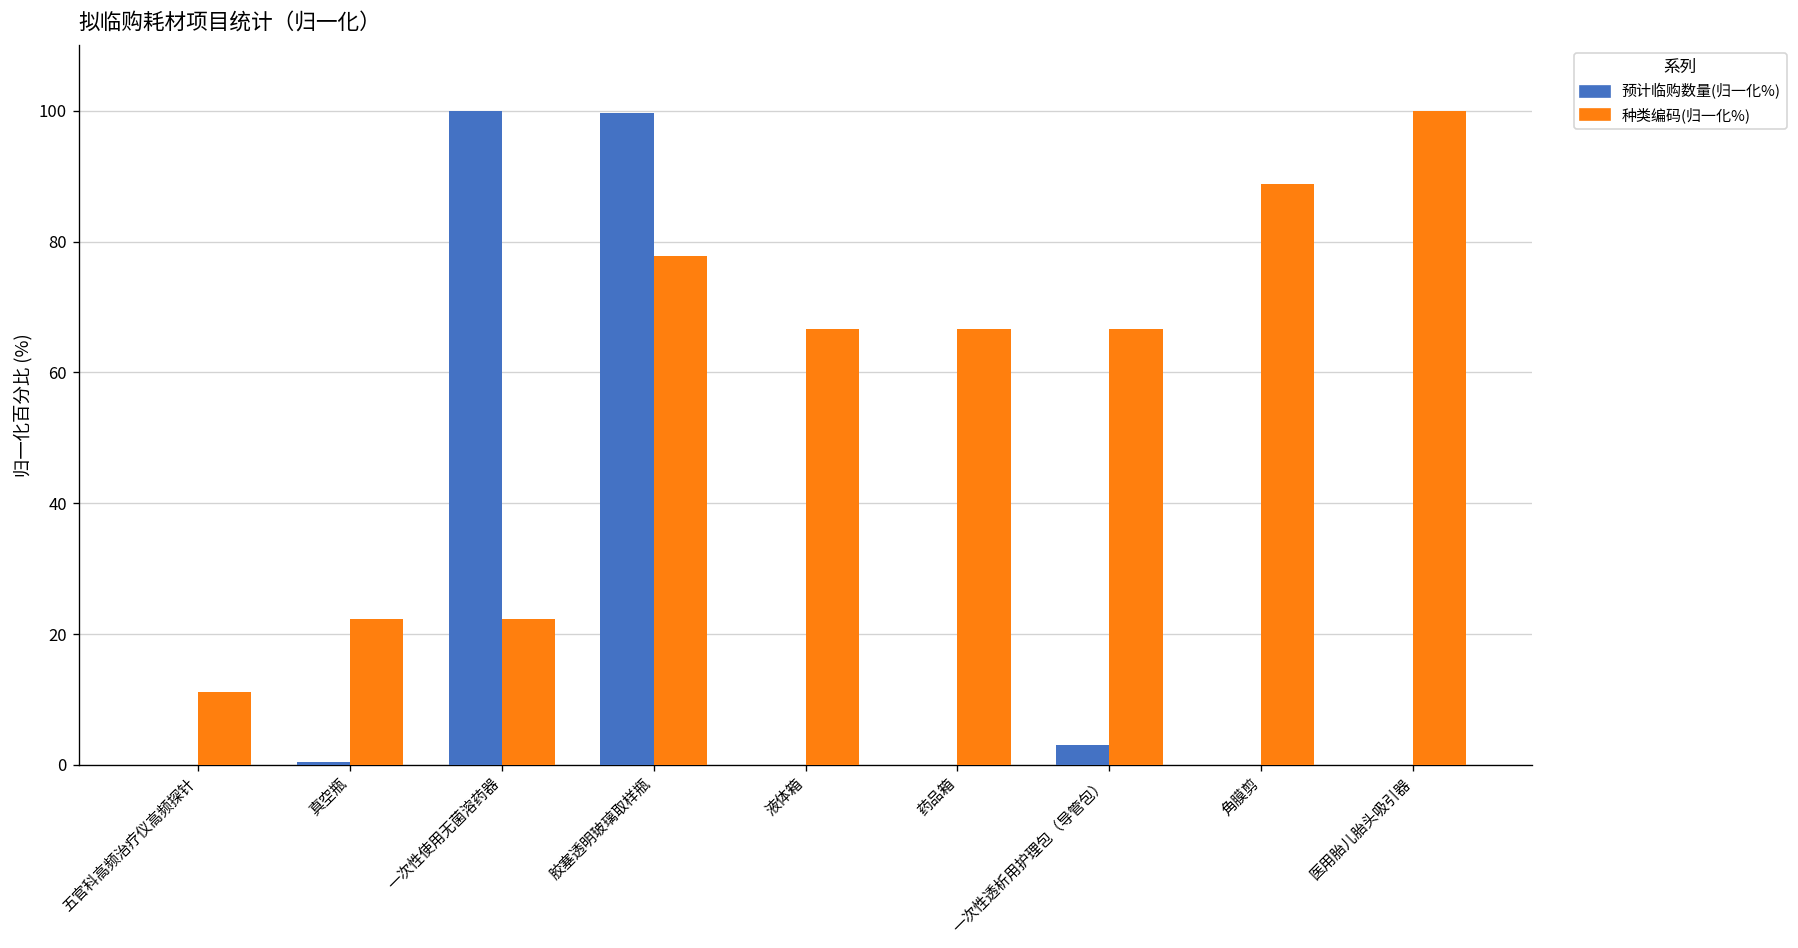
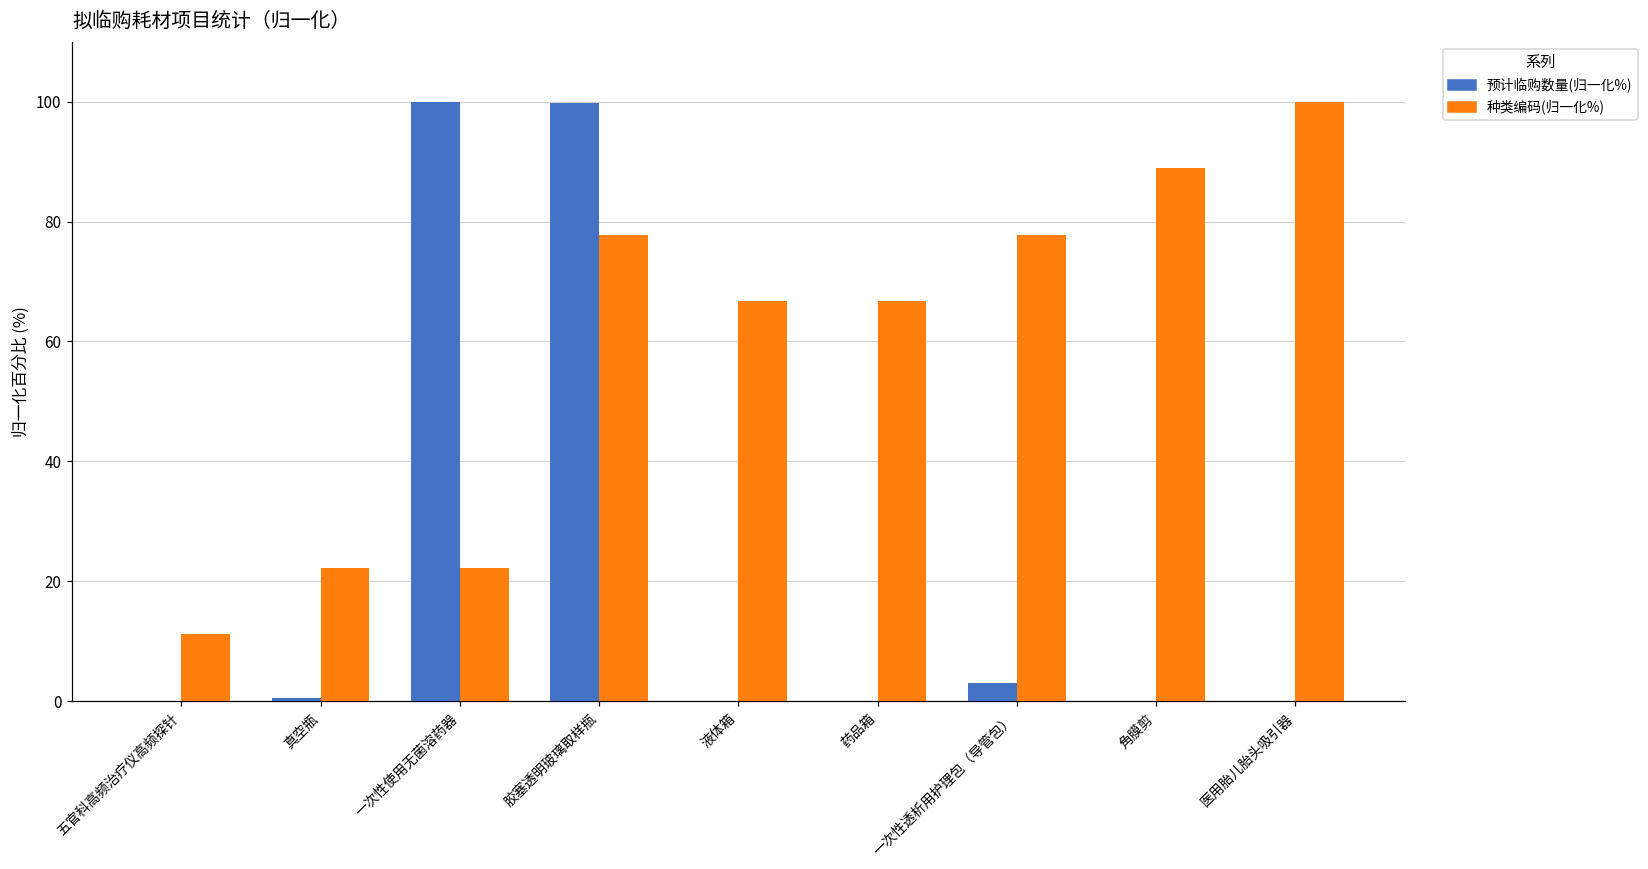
  {
    "预计临购数量(归一化%)": {
      "真空瓶": 1,
      "一次性使用无菌溶药器": 100,
      "胶塞透明玻璃取样瓶": 100,
      "一次性透析用护理包（导管包）": 3
    },
    "种类编码(归一化%)": {
      "五官科高频治疗仪高频探针": 11,
      "真空瓶": 22,
      "一次性使用无菌溶药器": 22,
      "胶塞透明玻璃取样瓶": 78,
      "液体箱": 67,
      "药品箱": 67,
-     "一次性透析用护理包（导管包）": 67,
+     "一次性透析用护理包（导管包）": 78,
      "角膜剪": 89,
      "医用胎儿胎头吸引器": 100
    }
  }
